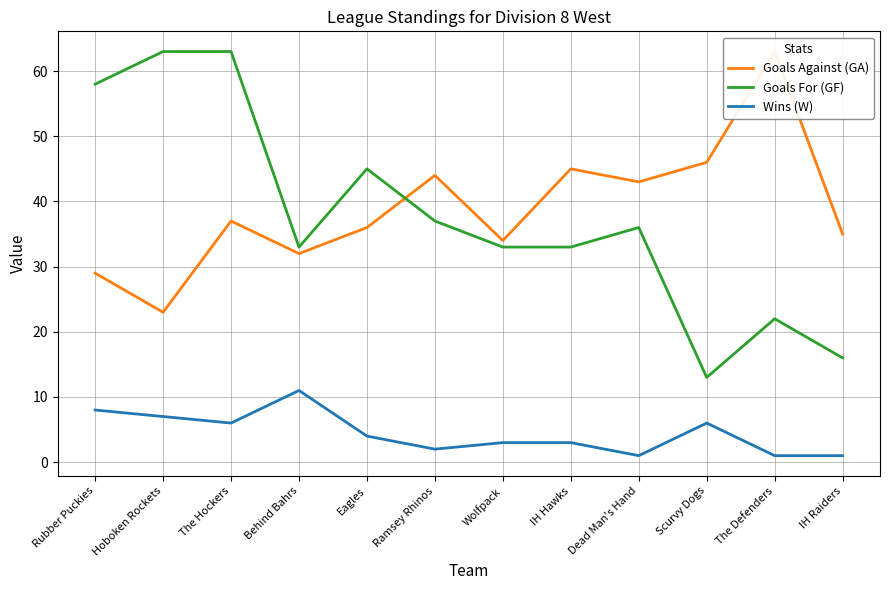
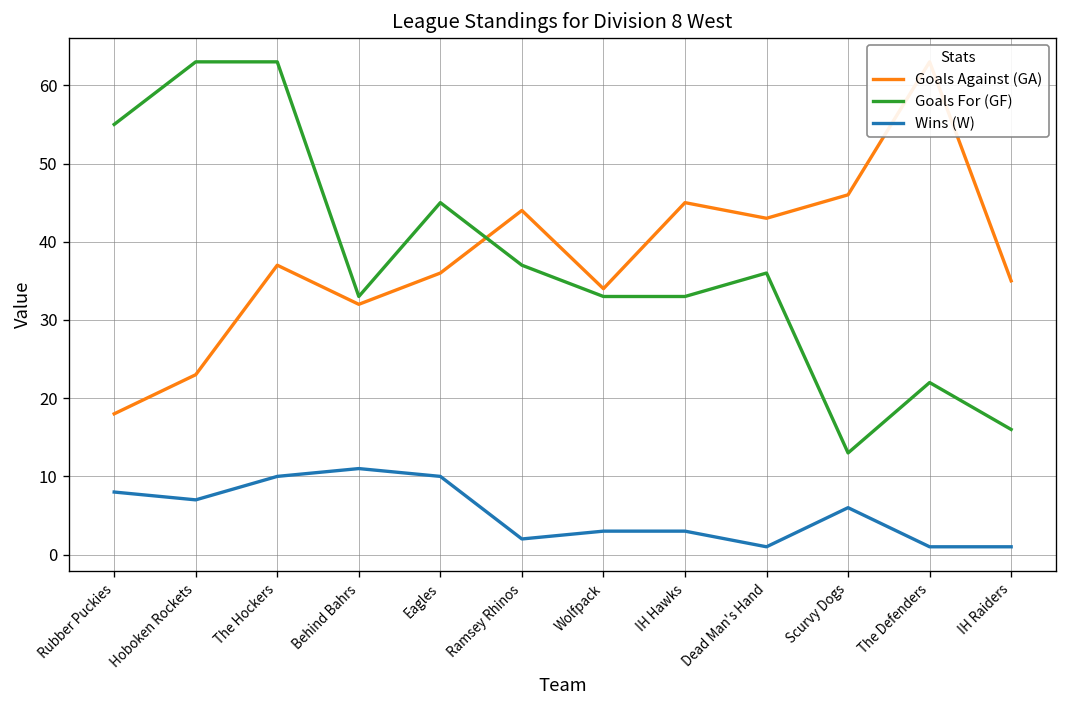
  {
    "Goals Against (GA)": {
-     "Rubber Puckies": 29,
+     "Rubber Puckies": 18,
      "Hoboken Rockets": 23,
      "The Hockers": 37,
      "Behind Bahrs": 32,
      "Eagles": 36,
      "Ramsey Rhinos": 44,
      "Wolfpack": 34,
      "IH Hawks": 45,
      "Dead Man's Hand": 43,
      "Scurvy Dogs": 46,
      "IH Raiders": 35
    },
    "Goals For (GF)": {
-     "Rubber Puckies": 58,
+     "Rubber Puckies": 55,
      "Hoboken Rockets": 63,
      "The Hockers": 63,
      "Behind Bahrs": 33,
      "Eagles": 45,
      "Ramsey Rhinos": 37,
      "Wolfpack": 33,
      "IH Hawks": 33,
      "Dead Man's Hand": 36,
      "Scurvy Dogs": 13,
      "The Defenders": 22,
      "IH Raiders": 16
    },
    "Wins (W)": {
      "Rubber Puckies": 8,
      "Hoboken Rockets": 7,
-     "The Hockers": 6,
+     "The Hockers": 10,
      "Behind Bahrs": 11,
-     "Eagles": 4,
+     "Eagles": 10,
      "Ramsey Rhinos": 2,
      "Wolfpack": 3,
      "IH Hawks": 3,
      "Dead Man's Hand": 1,
      "Scurvy Dogs": 6,
      "The Defenders": 1,
      "IH Raiders": 1
    }
  }
